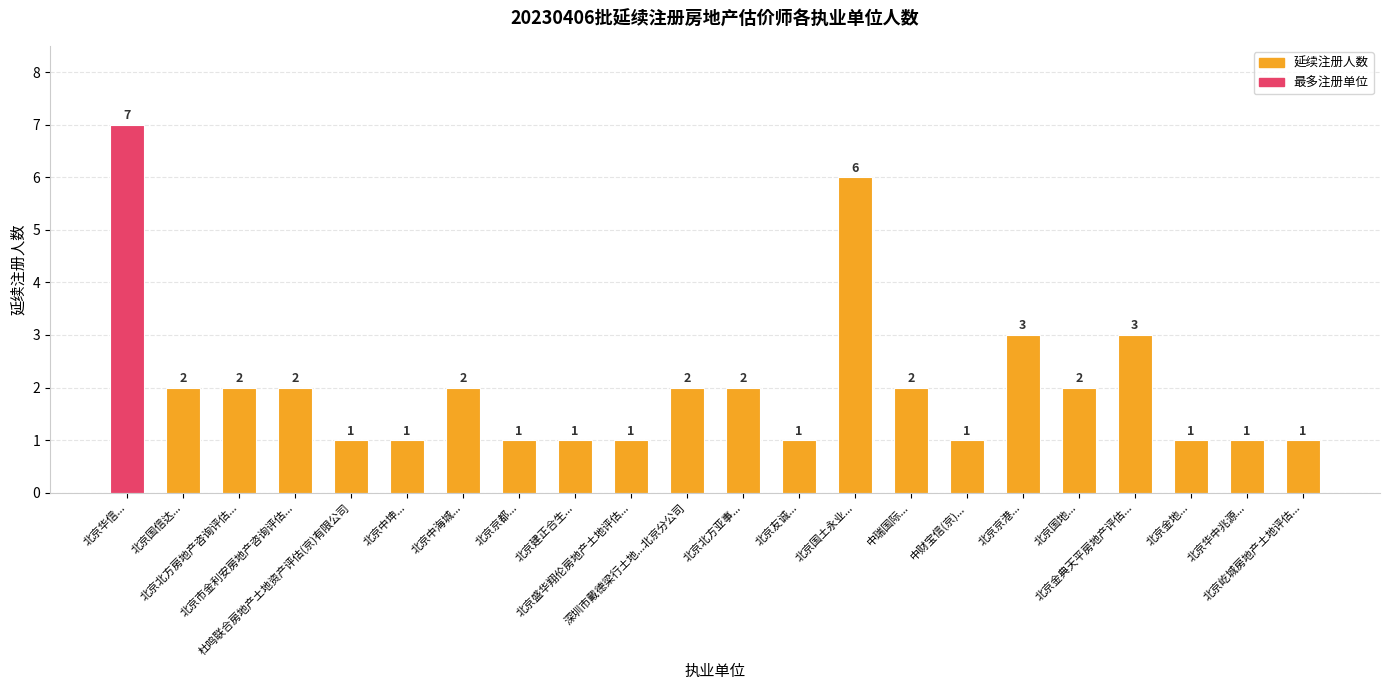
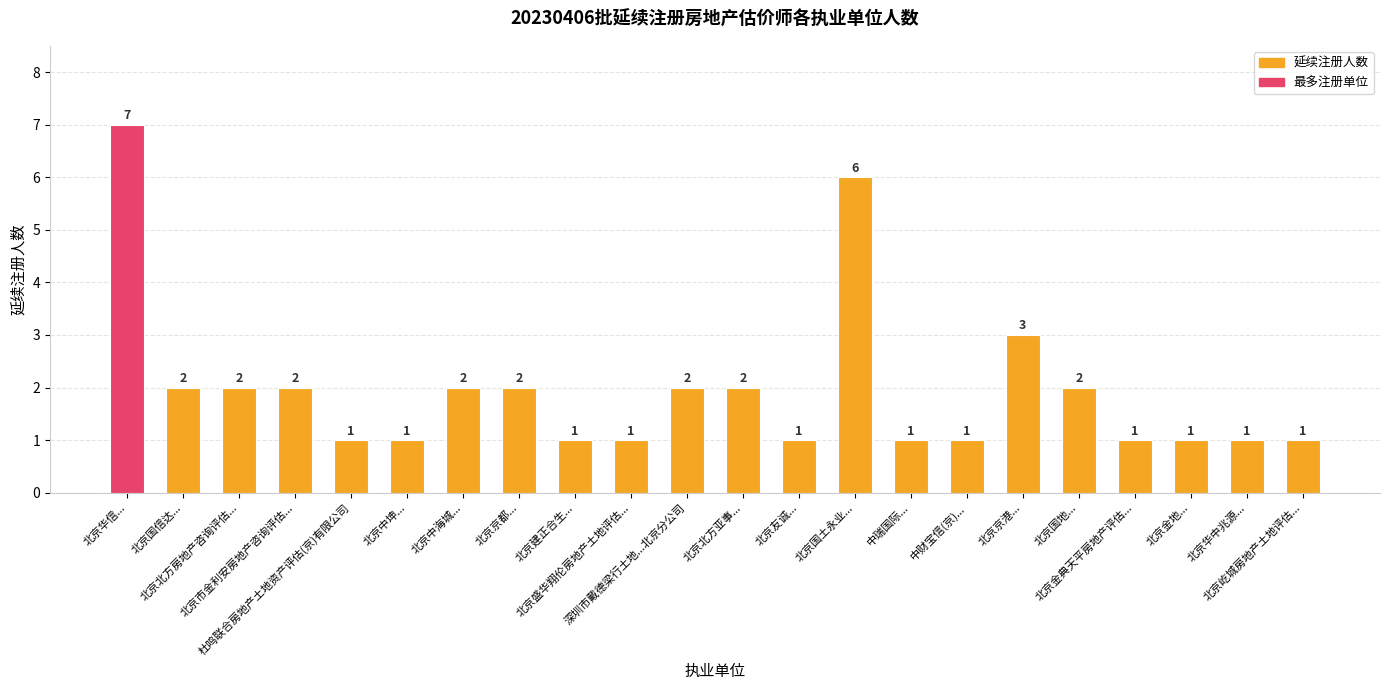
  {
    "延续注册人数": {
      "北京华信...": 7,
      "北京国信达...": 2,
      "北京北方房地产咨询评估...": 2,
      "北京市金利安房地产咨询评估...": 2,
      "杜鸣联合房地产土地资产评估(京)有限公司": 1,
      "北京中坤...": 1,
      "北京中海城...": 2,
-     "北京京都...": 1,
+     "北京京都...": 2,
      "北京建正合生...": 1,
      "北京盛华翔伦房地产土地评估...": 1,
      "深圳市戴德梁行土地...北京分公司": 2,
      "北京北方亚事...": 2,
      "北京友诚...": 1,
      "北京国土永业...": 6,
-     "中瑞国际...": 2,
+     "中瑞国际...": 1,
      "中财宝信(京)...": 1,
      "北京京港...": 3,
      "北京国地...": 2,
-     "北京金典天平房地产评估...": 3,
+     "北京金典天平房地产评估...": 1,
      "北京金地...": 1,
      "北京华中兆源...": 1,
      "北京屹城房地产土地评估...": 1
    },
    "最多注册单位": {
      "北京华信...": 7
    }
  }
